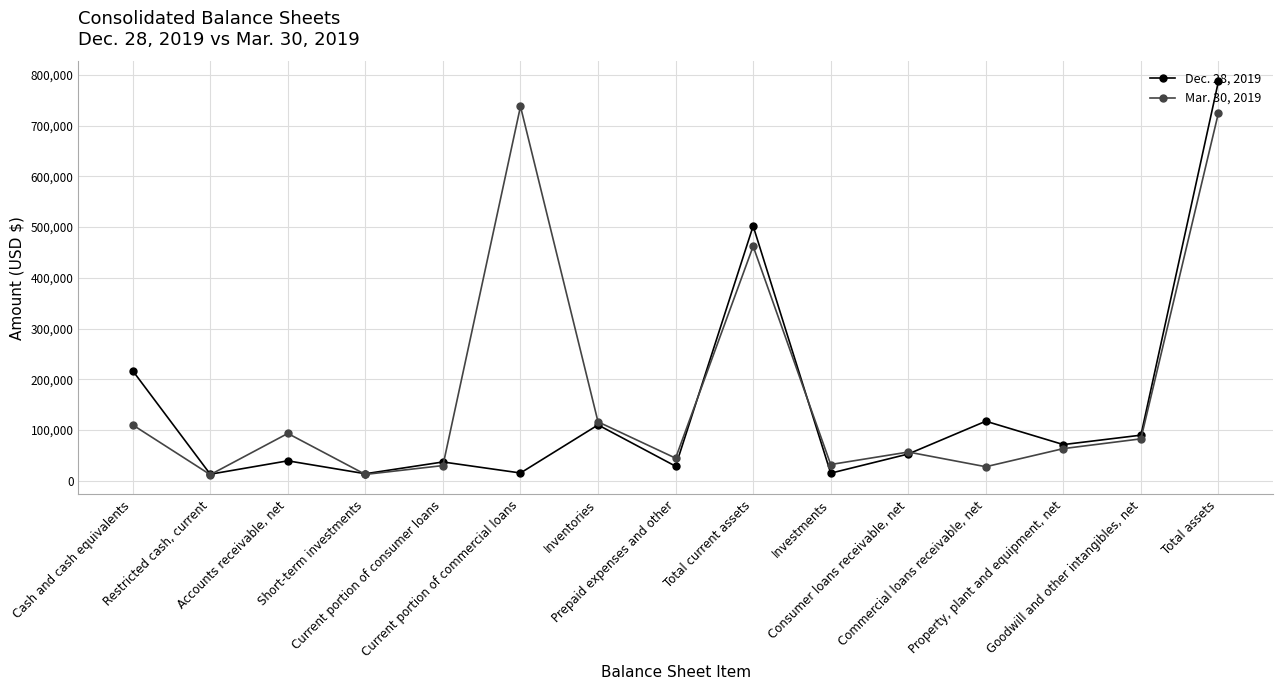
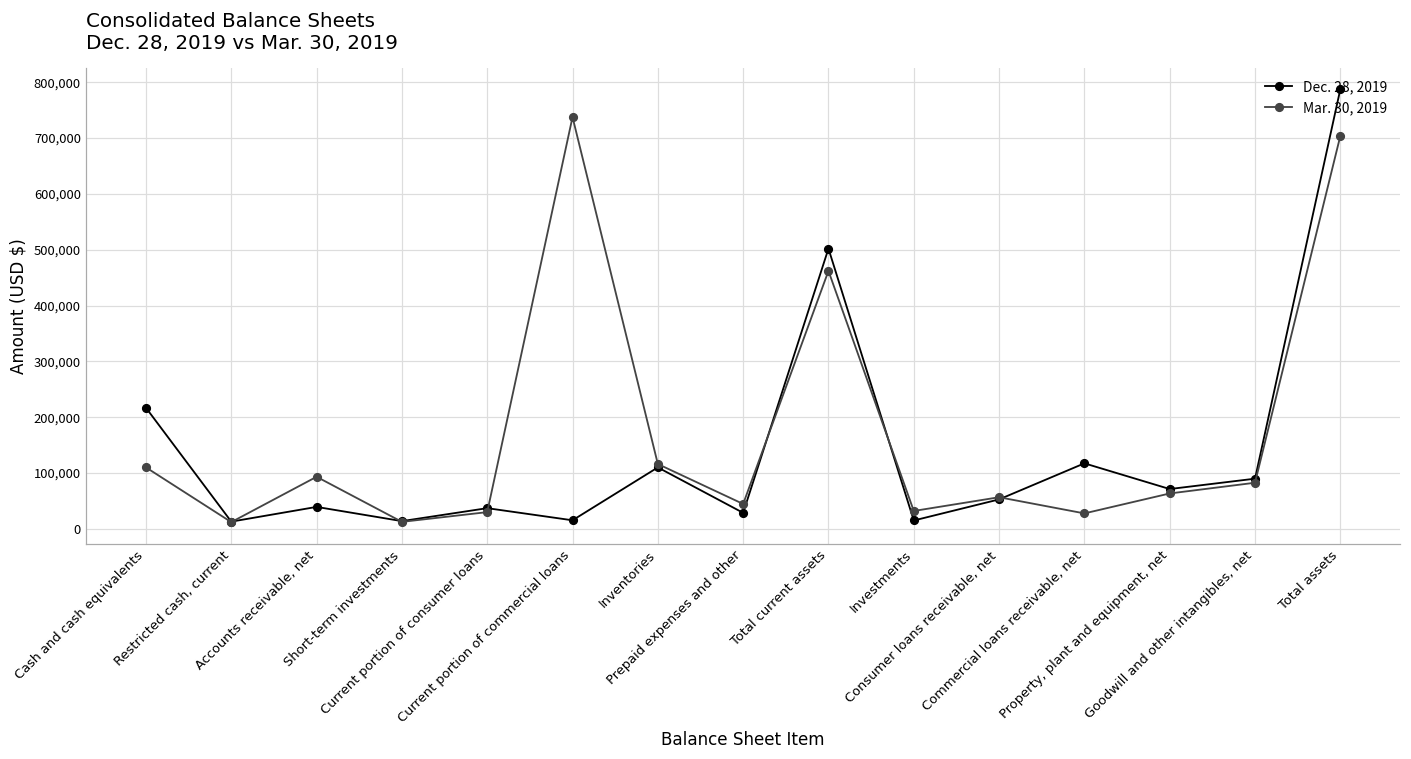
  {
    "Dec. 28, 2019": {
      "Cash and cash equivalents": "220,000",
      "Accounts receivable, net": "40,000",
      "Current portion of consumer loans": "40,000",
      "Current portion of commercial loans": "20,000",
      "Inventories": "110,000",
      "Prepaid expenses and other": "30,000",
      "Total current assets": "500,000",
      "Investments": "20,000",
      "Commercial loans receivable, net": "120,000",
      "Property, plant and equipment, net": "70,000",
      "Goodwill and other intangibles, net": "90,000",
      "Total assets": "790,000"
    },
    "Mar. 30, 2019": {
      "Cash and cash equivalents": "110,000",
      "Accounts receivable, net": "90,000",
      "Current portion of consumer loans": "30,000",
      "Current portion of commercial loans": "740,000",
      "Inventories": "120,000",
      "Prepaid expenses and other": "40,000",
      "Total current assets": "460,000",
      "Investments": "30,000",
      "Commercial loans receivable, net": "30,000",
      "Property, plant and equipment, net": "60,000",
      "Goodwill and other intangibles, net": "80,000",
-     "Total assets": "730,000"
+     "Total assets": "700,000"
    }
  }
